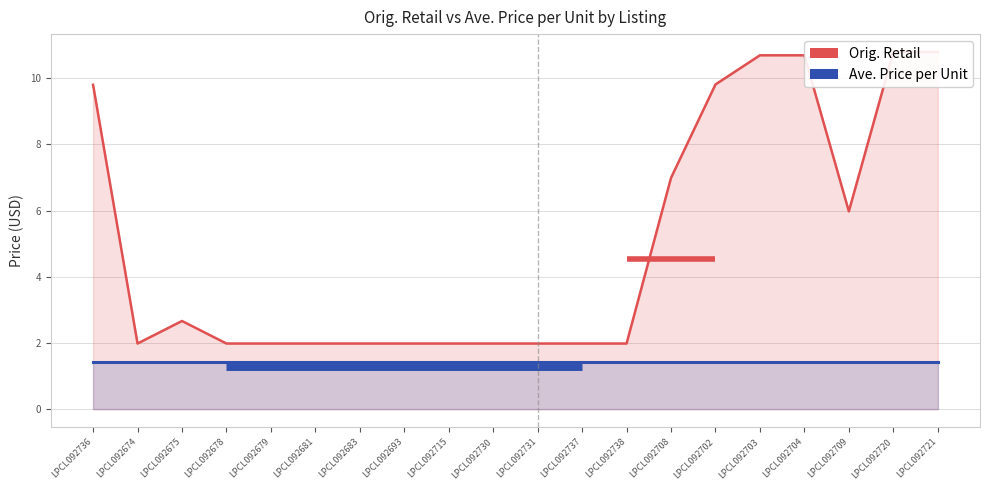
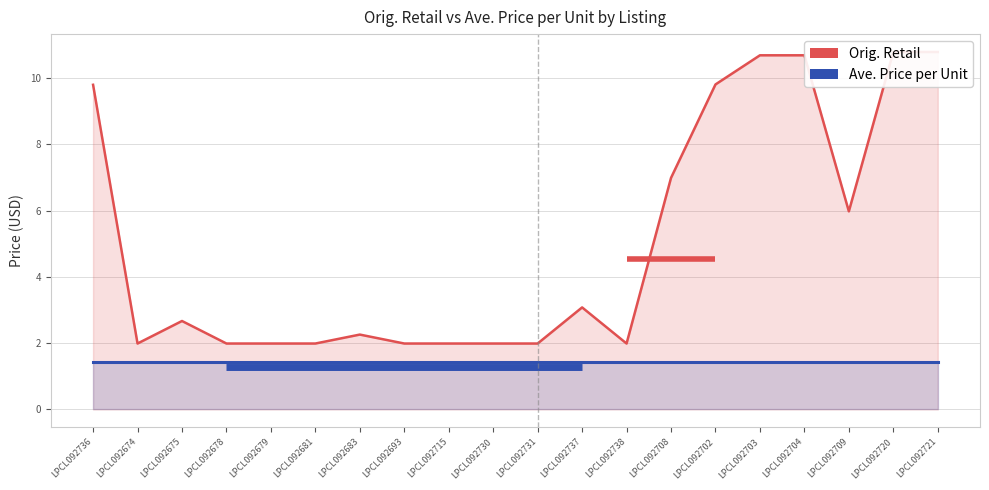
  {
    "Orig. Retail": {
      "LPCL092736": 9.8,
      "LPCL092674": 2.0,
      "LPCL092675": 2.7,
      "LPCL092678": 2.0,
      "LPCL092679": 2.0,
      "LPCL092681": 2.0,
-     "LPCL092683": 2.0,
+     "LPCL092683": 2.3,
      "LPCL092693": 2.0,
      "LPCL092715": 2.0,
      "LPCL092730": 2.0,
      "LPCL092731": 2.0,
-     "LPCL092737": 2.0,
+     "LPCL092737": 3.1,
      "LPCL092738": 2.0,
      "LPCL092708": 7.0,
      "LPCL092702": 9.8,
      "LPCL092703": 10.7,
      "LPCL092709": 6.0
    },
    "Ave. Price per Unit": {
      "LPCL092736": 1.4,
      "LPCL092674": 1.4,
      "LPCL092675": 1.4,
      "LPCL092678": 1.4,
      "LPCL092679": 1.4,
      "LPCL092681": 1.4,
      "LPCL092683": 1.4,
      "LPCL092693": 1.4,
      "LPCL092715": 1.4,
      "LPCL092730": 1.4,
      "LPCL092731": 1.4,
      "LPCL092737": 1.4,
      "LPCL092738": 1.4,
      "LPCL092708": 1.4,
      "LPCL092702": 1.4,
      "LPCL092703": 1.4,
      "LPCL092704": 1.4,
      "LPCL092709": 1.4,
      "LPCL092720": 1.4,
      "LPCL092721": 1.4
    }
  }
